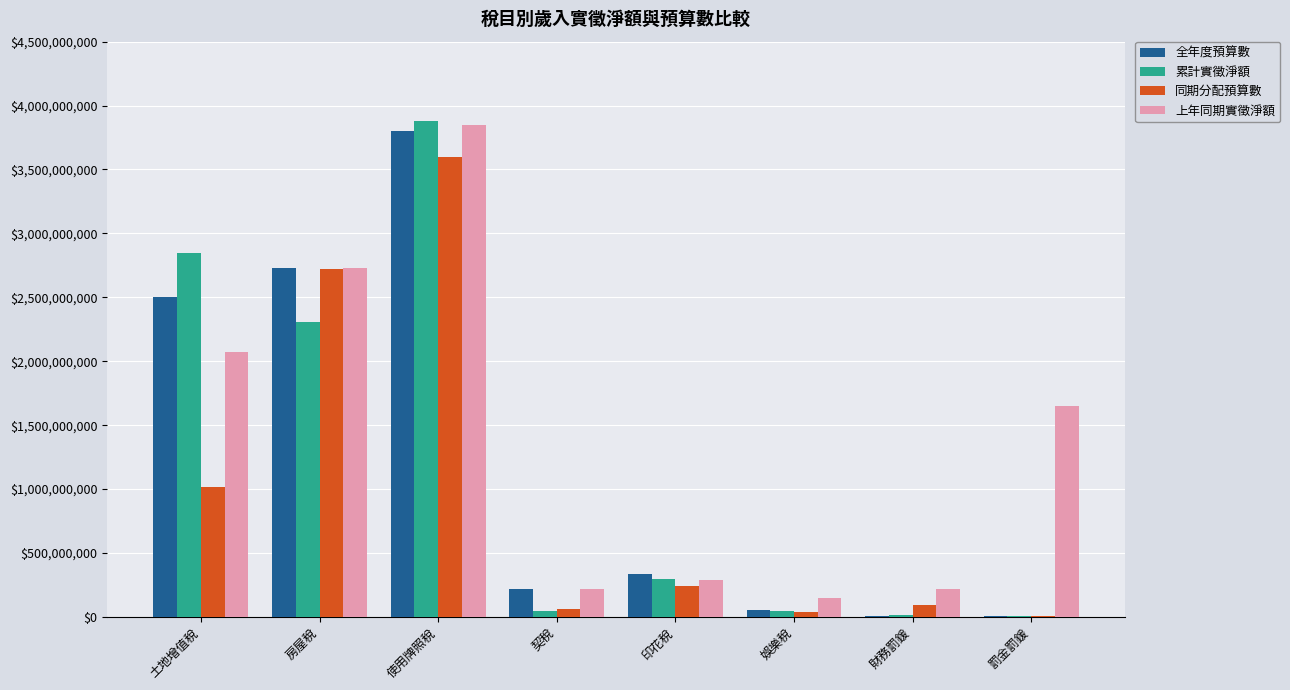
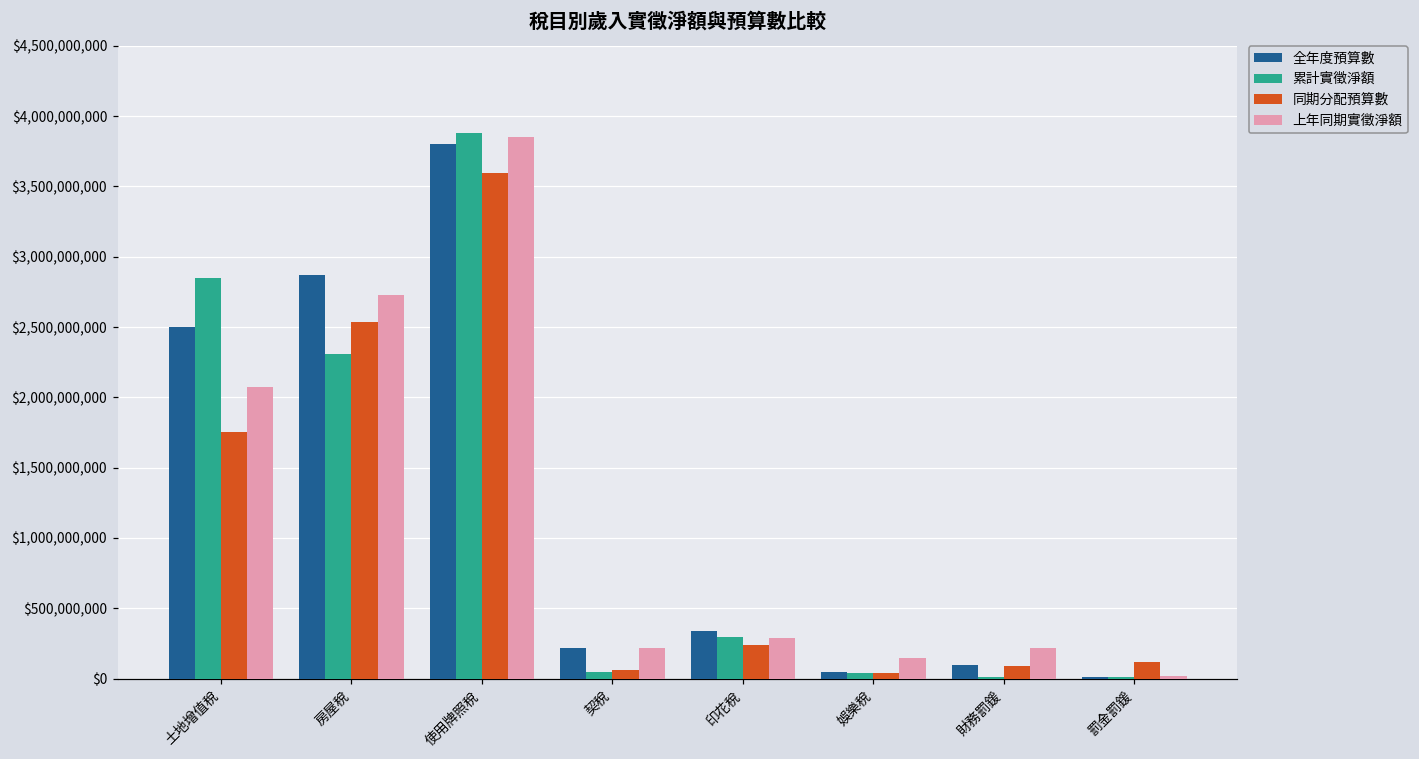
  {
    "全年度預算數": {
      "土地增值稅": "$2,500,000,000",
-     "房屋稅": "$2,730,000,000",
+     "房屋稅": "$2,870,000,000",
      "使用牌照稅": "$3,800,000,000",
      "契稅": "$220,000,000",
      "印花稅": "$340,000,000",
      "娛樂稅": "$50,000,000",
-     "財務罰鍰": "$10,000,000"
+     "財務罰鍰": "$100,000,000"
    },
    "累計實徵淨額": {
      "土地增值稅": "$2,850,000,000",
      "房屋稅": "$2,310,000,000",
      "使用牌照稅": "$3,880,000,000",
      "契稅": "$40,000,000",
      "印花稅": "$290,000,000",
      "娛樂稅": "$40,000,000"
    },
    "同期分配預算數": {
-     "土地增值稅": "$1,020,000,000",
-     "房屋稅": "$2,720,000,000",
+     "土地增值稅": "$1,760,000,000",
+     "房屋稅": "$2,530,000,000",
      "使用牌照稅": "$3,600,000,000",
      "契稅": "$60,000,000",
      "印花稅": "$240,000,000",
      "娛樂稅": "$40,000,000",
      "財務罰鍰": "$90,000,000",
-     "罰金罰鍰": "$10,000,000"
+     "罰金罰鍰": "$120,000,000"
    },
    "上年同期實徵淨額": {
      "土地增值稅": "$2,070,000,000",
      "房屋稅": "$2,730,000,000",
      "使用牌照稅": "$3,850,000,000",
      "契稅": "$220,000,000",
      "印花稅": "$290,000,000",
      "娛樂稅": "$150,000,000",
      "財務罰鍰": "$220,000,000",
-     "罰金罰鍰": "$1,650,000,000"
+     "罰金罰鍰": "$20,000,000"
    }
  }
